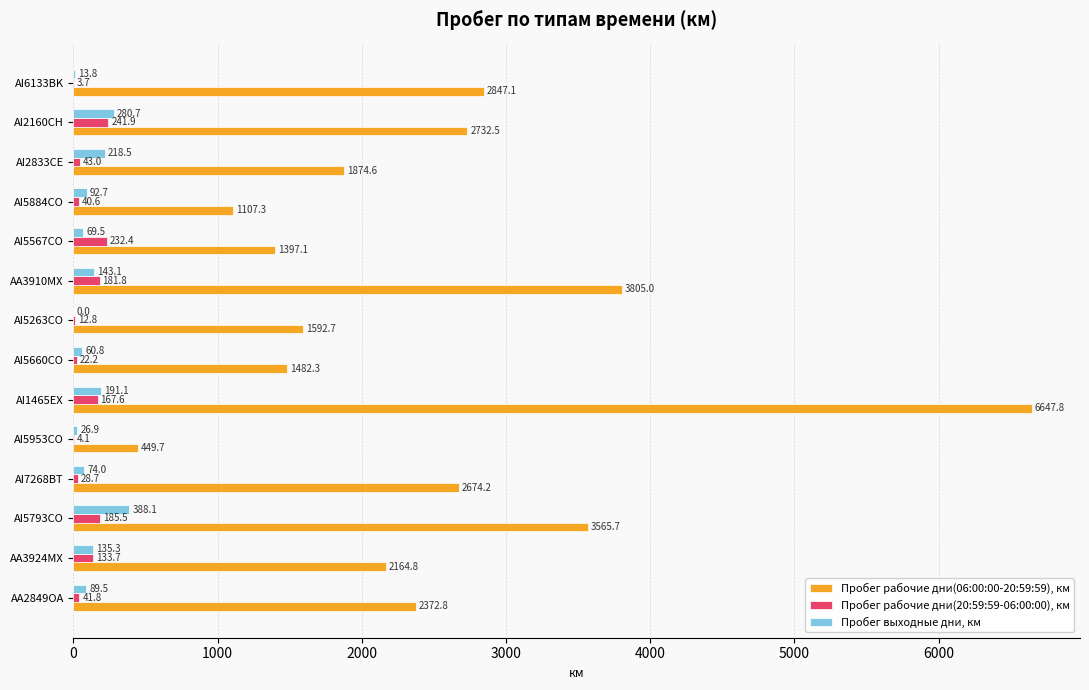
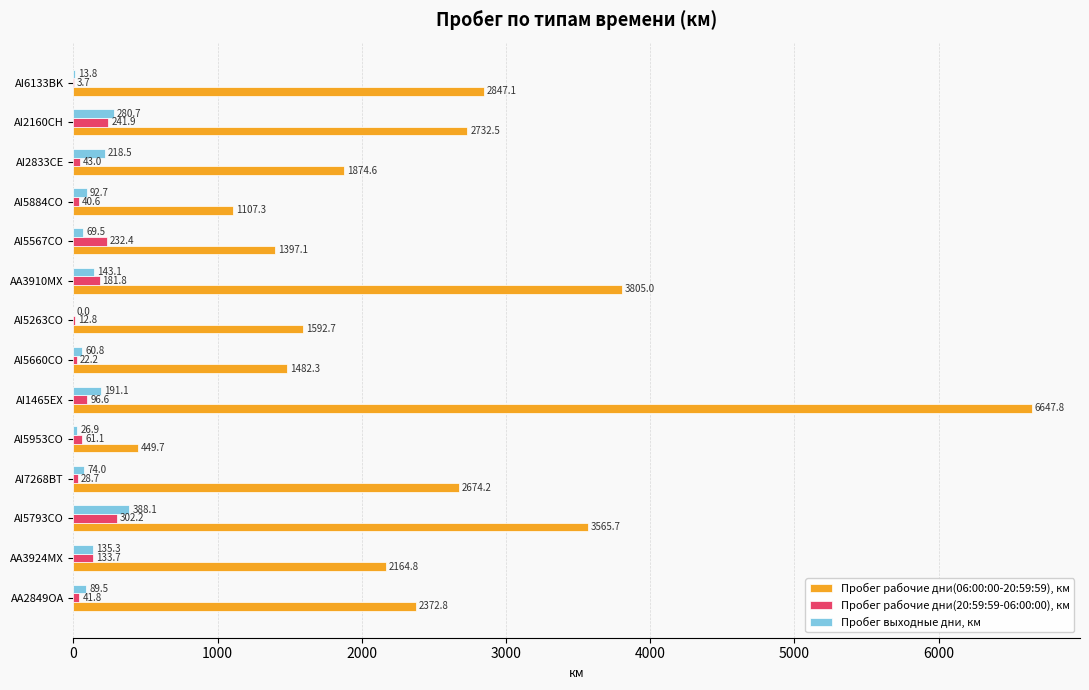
  {
    "Пробег рабочие дни(06:00:00-20:59:59), км": {
      "AI6133BK": 2847.1,
      "AI2160CH": 2732.5,
      "AI2833CE": 1874.6,
      "AI5884CO": 1107.3,
      "AI5567CO": 1397.1,
      "AA3910MX": 3805.0,
      "AI5263CO": 1592.7,
      "AI5660CO": 1482.3,
      "AI1465EX": 6647.8,
      "AI5953CO": 449.7,
      "AI7268BT": 2674.2,
      "AI5793CO": 3565.7,
      "AA3924MX": 2164.8,
      "AA2849OA": 2372.8
    },
    "Пробег рабочие дни(20:59:59-06:00:00), км": {
      "AI6133BK": 3.7,
      "AI2160CH": 241.9,
      "AI2833CE": 43.0,
      "AI5884CO": 40.6,
      "AI5567CO": 232.4,
      "AA3910MX": 181.8,
      "AI5263CO": 12.8,
      "AI5660CO": 22.2,
-     "AI1465EX": 167.6,
-     "AI5953CO": 4.1,
+     "AI1465EX": 96.6,
+     "AI5953CO": 61.1,
      "AI7268BT": 28.7,
-     "AI5793CO": 185.5,
+     "AI5793CO": 302.2,
      "AA3924MX": 133.7,
      "AA2849OA": 41.8
    },
    "Пробег выходные дни, км": {
      "AI6133BK": 13.8,
      "AI2160CH": 280.7,
      "AI2833CE": 218.5,
      "AI5884CO": 92.7,
      "AI5567CO": 69.5,
      "AA3910MX": 143.1,
      "AI5263CO": 0.0,
      "AI5660CO": 60.8,
      "AI1465EX": 191.1,
      "AI5953CO": 26.9,
      "AI7268BT": 74.0,
      "AI5793CO": 388.1,
      "AA3924MX": 135.3,
      "AA2849OA": 89.5
    }
  }
